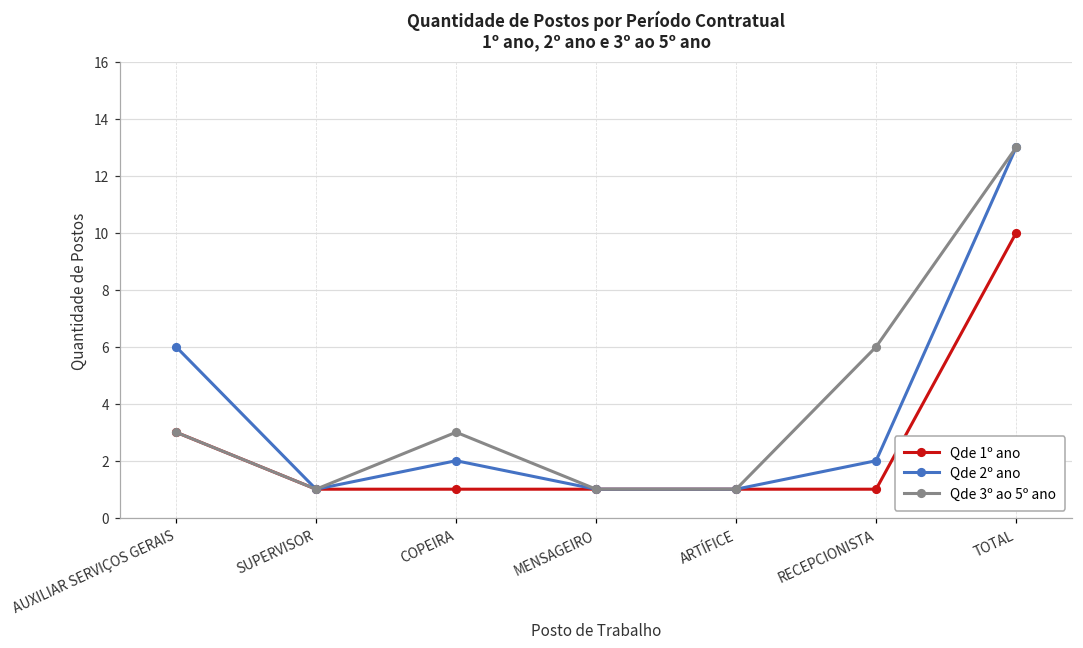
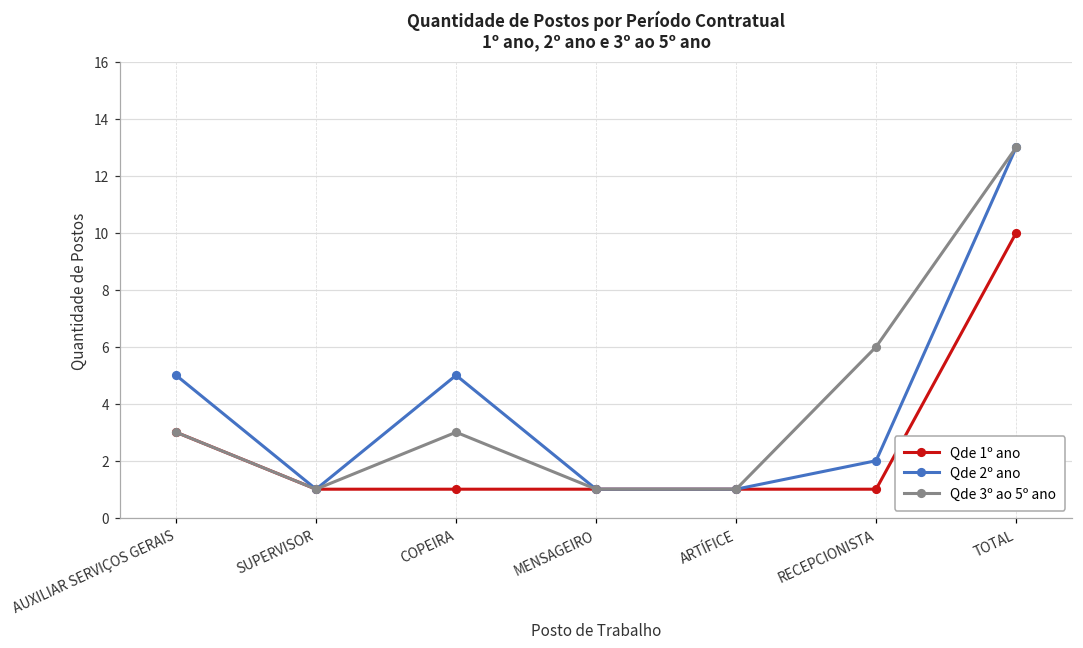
  {
    "Qde 1º ano": {
      "COPEIRA": 1,
      "RECEPCIONISTA": 1,
      "TOTAL": 10
    },
    "Qde 2º ano": {
-     "AUXILIAR SERVIÇOS GERAIS": 6,
-     "COPEIRA": 2,
+     "AUXILIAR SERVIÇOS GERAIS": 5,
+     "COPEIRA": 5,
      "RECEPCIONISTA": 2
    },
    "Qde 3º ao 5º ano": {
      "COPEIRA": 3,
      "RECEPCIONISTA": 6
    }
  }
